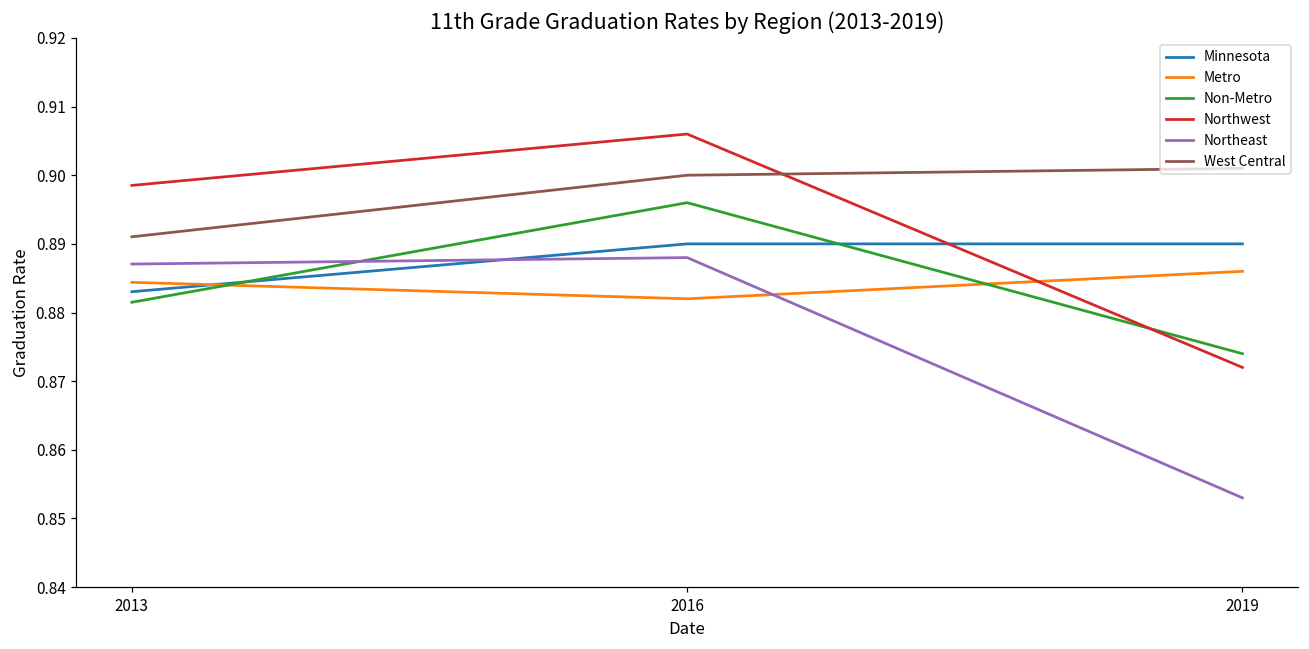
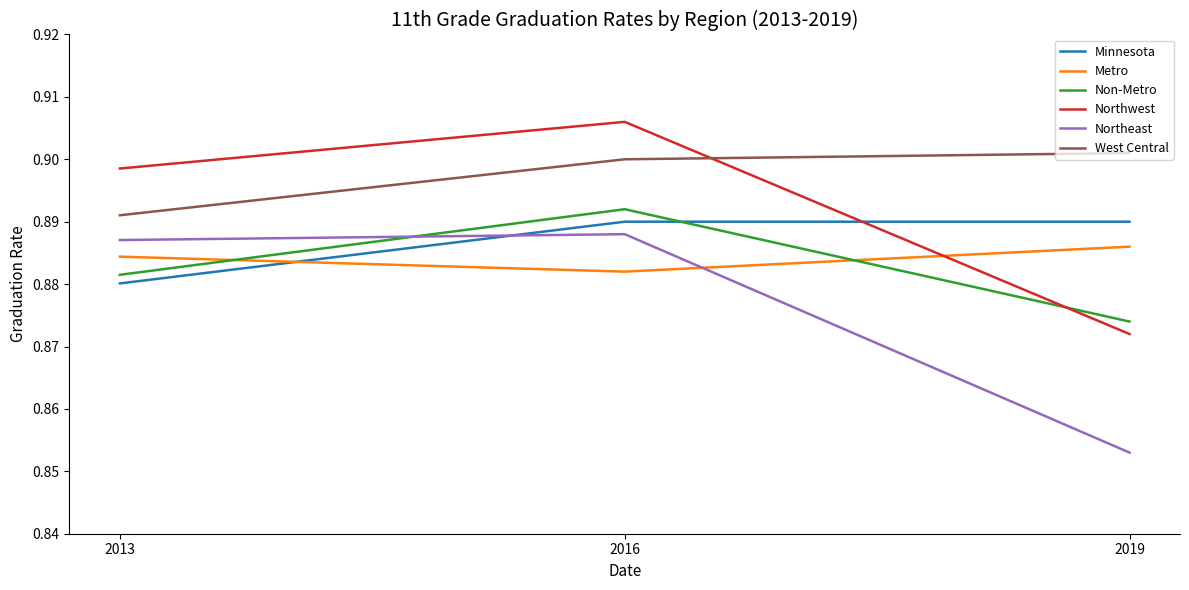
  {
    "Minnesota": {
-     "2013": 0.883,
+     "2013": 0.880,
      "2016": 0.890,
      "2019": 0.890
    },
    "Metro": {
      "2013": 0.884,
      "2016": 0.882,
      "2019": 0.886
    },
    "Non-Metro": {
      "2013": 0.881,
-     "2016": 0.896,
+     "2016": 0.892,
      "2019": 0.874
    },
    "Northwest": {
      "2013": 0.899,
      "2016": 0.906,
      "2019": 0.872
    },
    "Northeast": {
      "2013": 0.887,
      "2016": 0.888,
      "2019": 0.853
    },
    "West Central": {
      "2013": 0.891,
      "2016": 0.900
    }
  }
